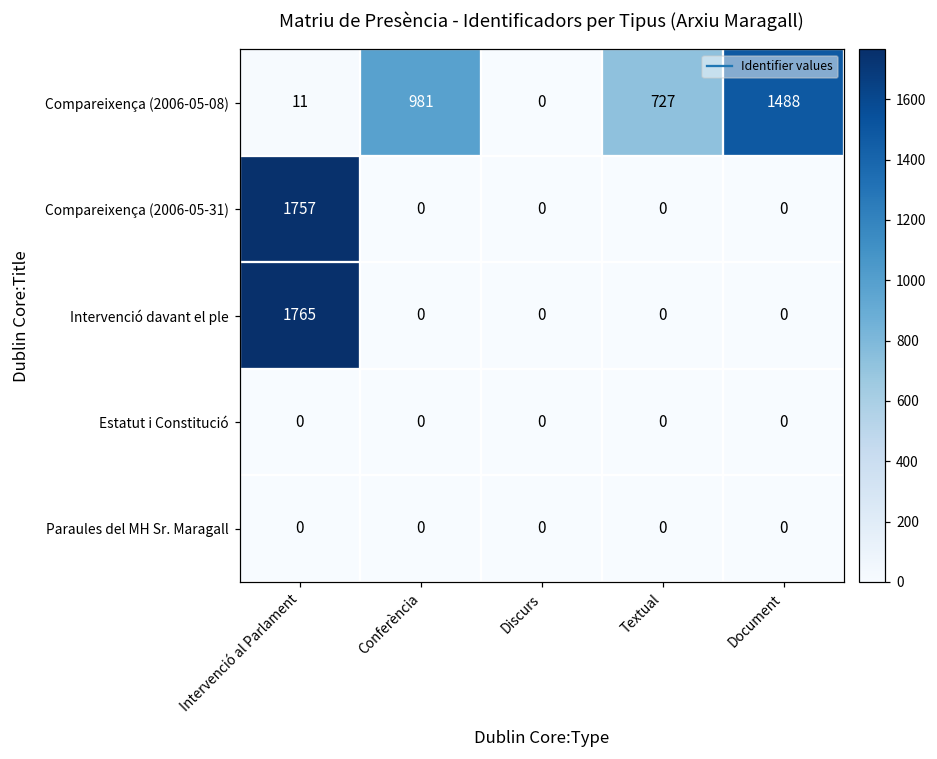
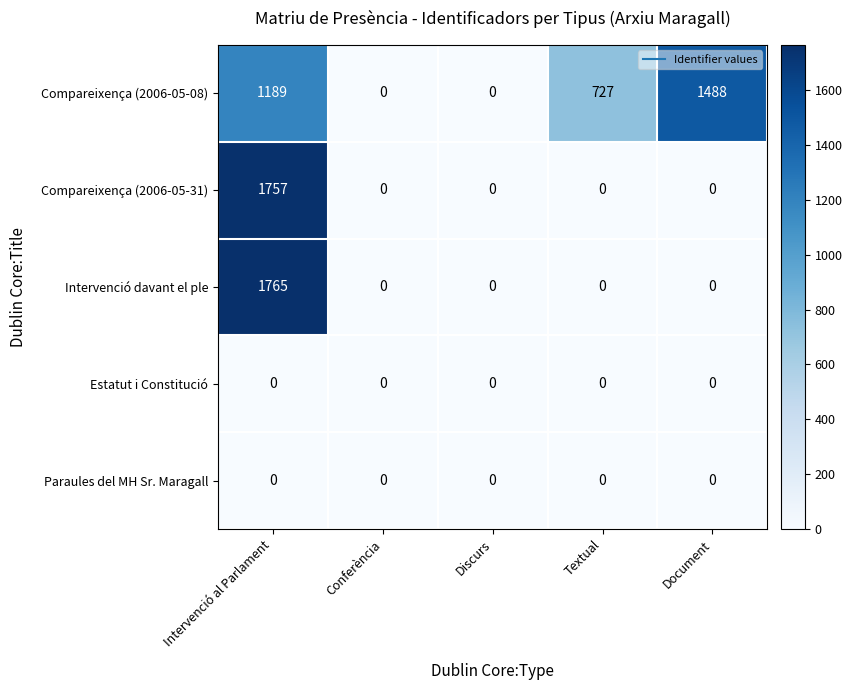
  {
    "Compareixença (2006-05-08)": {
-     "Intervenció al Parlament": 11,
-     "Conferència": 981,
+     "Intervenció al Parlament": 1189,
+     "Conferència": 0,
      "Discurs": 0,
      "Textual": 727,
      "Document": 1488
    },
    "Compareixença (2006-05-31)": {
      "Intervenció al Parlament": 1757,
      "Conferència": 0,
      "Discurs": 0,
      "Textual": 0,
      "Document": 0
    },
    "Intervenció davant el ple": {
      "Intervenció al Parlament": 1765,
      "Conferència": 0,
      "Discurs": 0,
      "Textual": 0,
      "Document": 0
    },
    "Estatut i Constitució": {
      "Intervenció al Parlament": 0,
      "Conferència": 0,
      "Discurs": 0,
      "Textual": 0,
      "Document": 0
    },
    "Paraules del MH Sr. Maragall": {
      "Intervenció al Parlament": 0,
      "Conferència": 0,
      "Discurs": 0,
      "Textual": 0,
      "Document": 0
    }
  }
